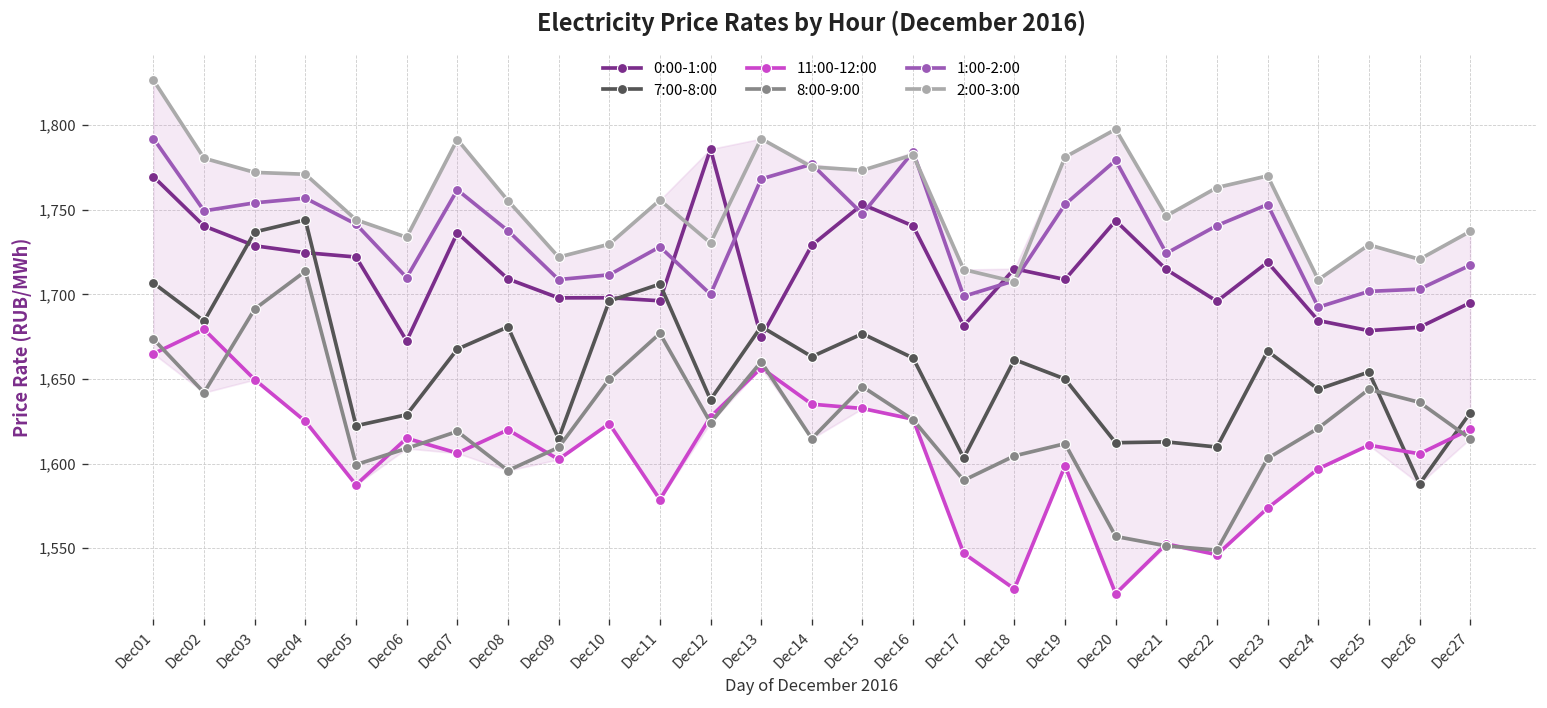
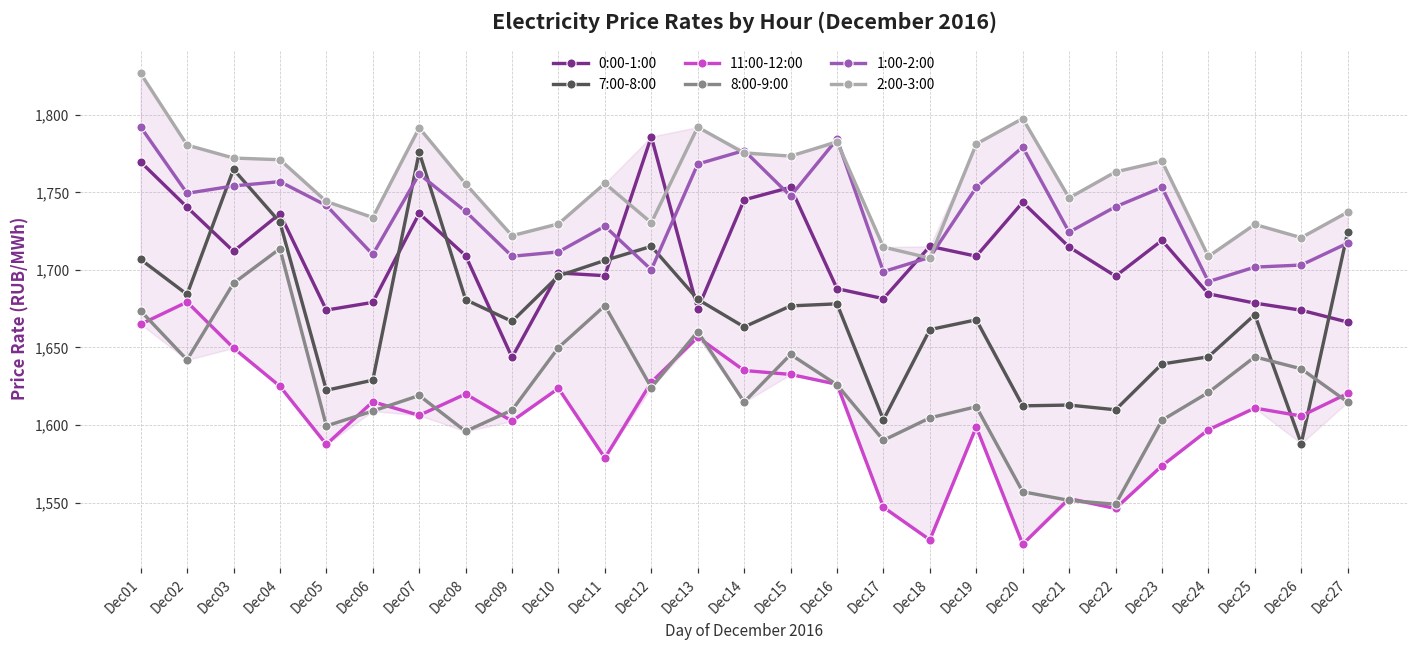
  {
    "0:00-1:00": {
      "Dec01": "1,770",
      "Dec02": "1,740",
-     "Dec03": "1,729",
-     "Dec04": "1,725",
-     "Dec05": "1,722",
-     "Dec06": "1,673",
+     "Dec03": "1,712",
+     "Dec04": "1,736",
+     "Dec05": "1,674",
+     "Dec06": "1,679",
      "Dec07": "1,736",
      "Dec08": "1,709",
-     "Dec09": "1,698",
+     "Dec09": "1,644",
      "Dec10": "1,698",
      "Dec11": "1,696",
      "Dec13": "1,675",
-     "Dec14": "1,729",
+     "Dec14": "1,745",
      "Dec15": "1,753",
-     "Dec16": "1,740",
+     "Dec16": "1,688",
      "Dec17": "1,681",
      "Dec19": "1,709",
      "Dec20": "1,744",
      "Dec21": "1,715",
      "Dec22": "1,696",
      "Dec23": "1,719",
      "Dec24": "1,685",
      "Dec25": "1,679",
-     "Dec26": "1,681",
-     "Dec27": "1,695"
+     "Dec26": "1,674",
+     "Dec27": "1,666"
    },
    "7:00-8:00": {
      "Dec01": "1,707",
      "Dec02": "1,684",
-     "Dec03": "1,737",
-     "Dec04": "1,744",
+     "Dec03": "1,765",
+     "Dec04": "1,731",
      "Dec05": "1,622",
      "Dec06": "1,629",
-     "Dec07": "1,668",
+     "Dec07": "1,776",
      "Dec08": "1,681",
-     "Dec09": "1,615",
+     "Dec09": "1,667",
      "Dec10": "1,696",
      "Dec11": "1,706",
-     "Dec12": "1,638",
+     "Dec12": "1,715",
      "Dec13": "1,681",
      "Dec14": "1,663",
      "Dec15": "1,677",
-     "Dec16": "1,662",
+     "Dec16": "1,678",
      "Dec17": "1,603",
      "Dec18": "1,662",
-     "Dec19": "1,650",
+     "Dec19": "1,668",
      "Dec20": "1,612",
      "Dec21": "1,613",
      "Dec22": "1,610",
-     "Dec23": "1,666",
+     "Dec23": "1,639",
      "Dec24": "1,644",
-     "Dec25": "1,654",
+     "Dec25": "1,671",
      "Dec26": "1,588",
-     "Dec27": "1,630"
+     "Dec27": "1,724"
    }
  }
